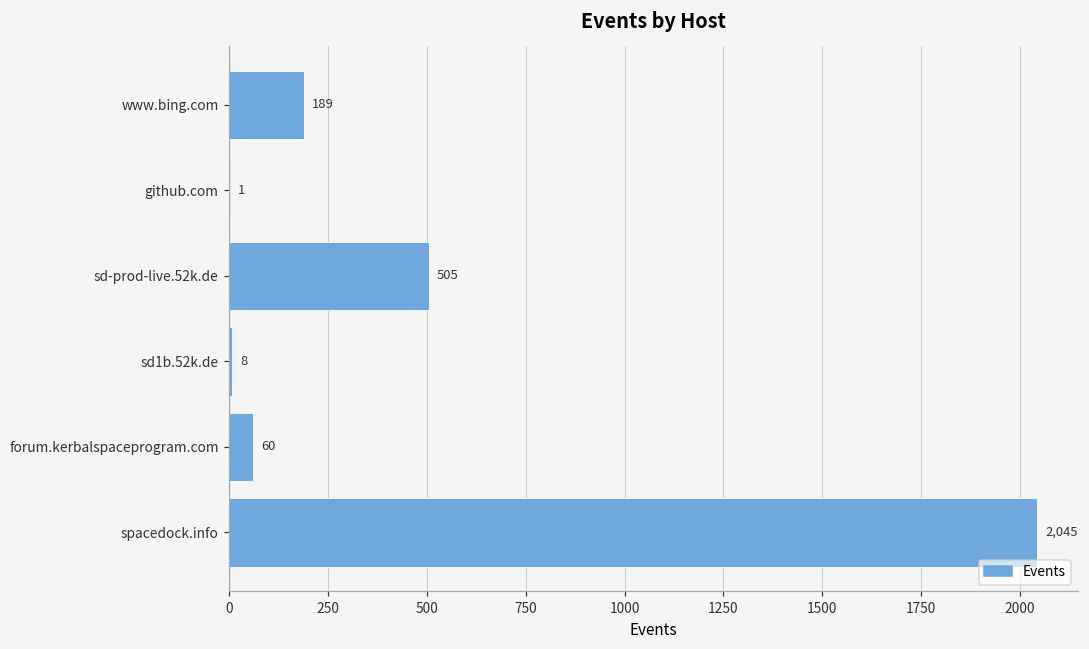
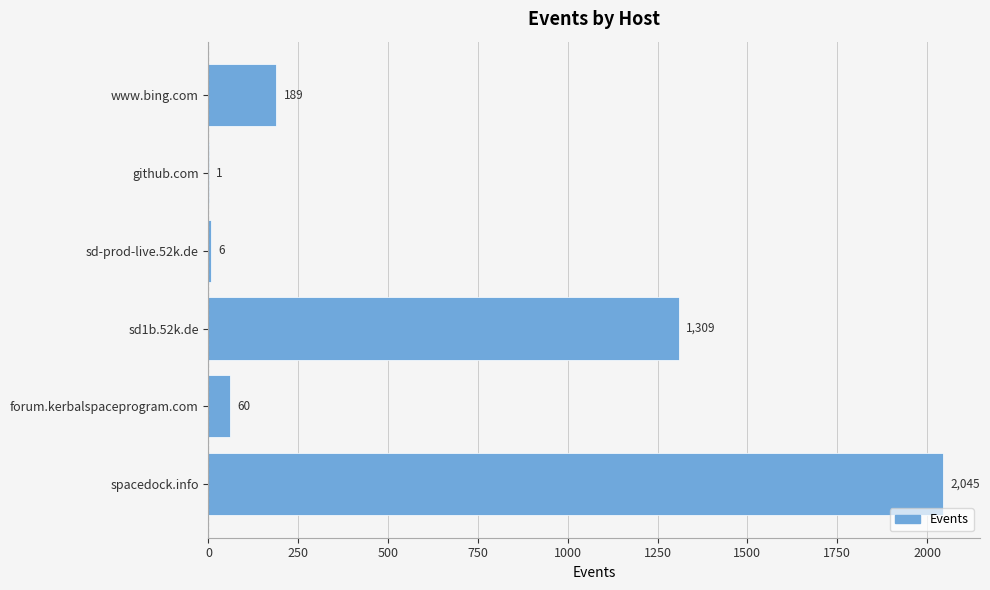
  {
    "www.bing.com": "189",
    "github.com": "1",
-   "sd-prod-live.52k.de": "505",
-   "sd1b.52k.de": "8",
+   "sd-prod-live.52k.de": "6",
+   "sd1b.52k.de": "1,309",
    "forum.kerbalspaceprogram.com": "60",
    "spacedock.info": "2,045"
  }
